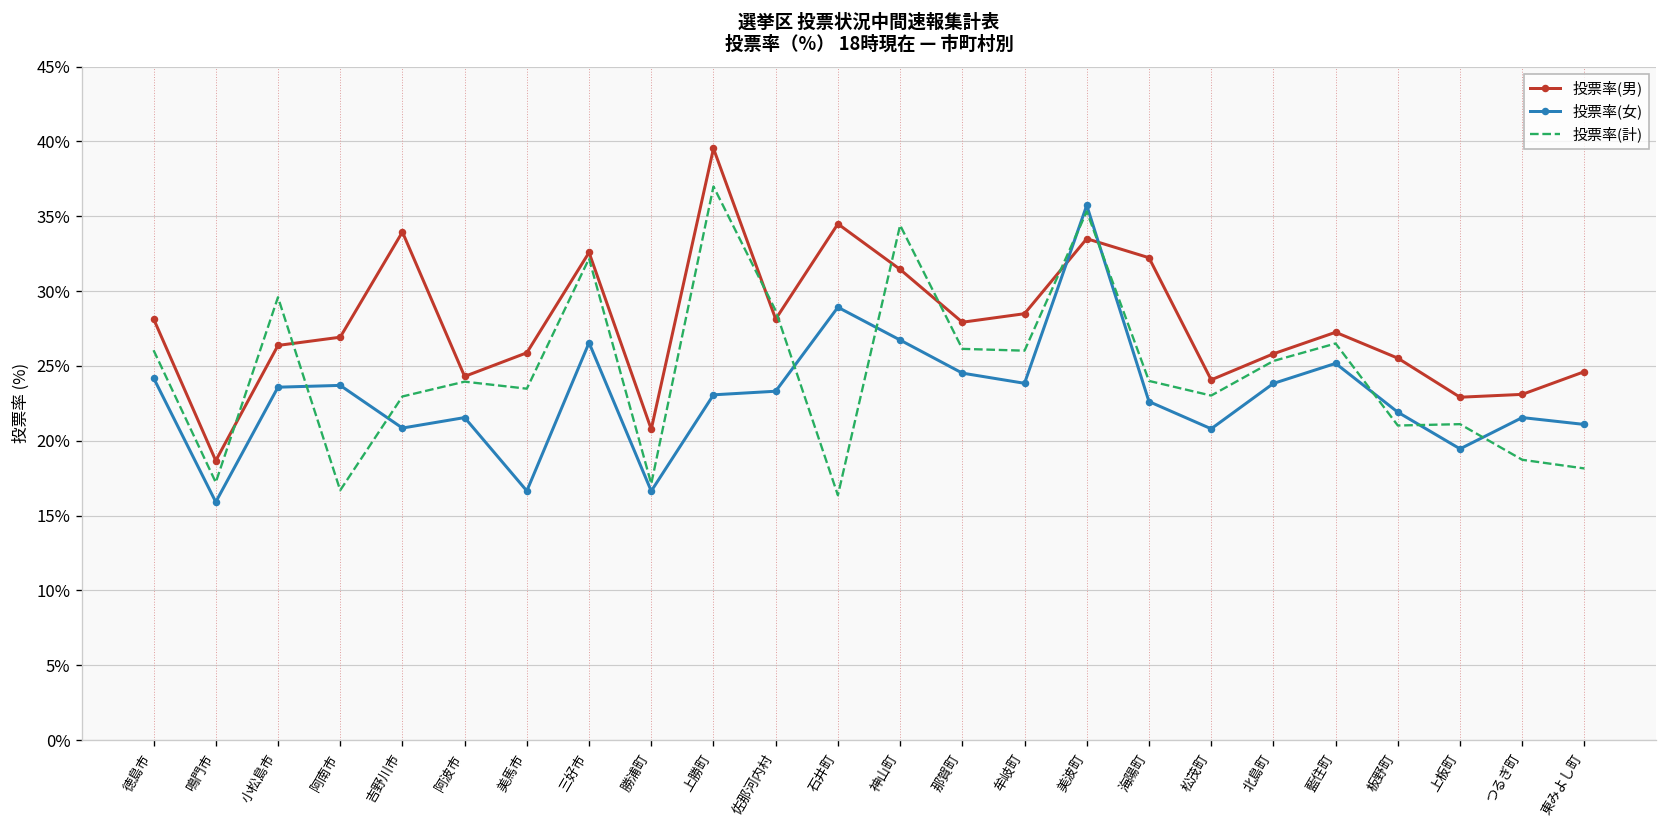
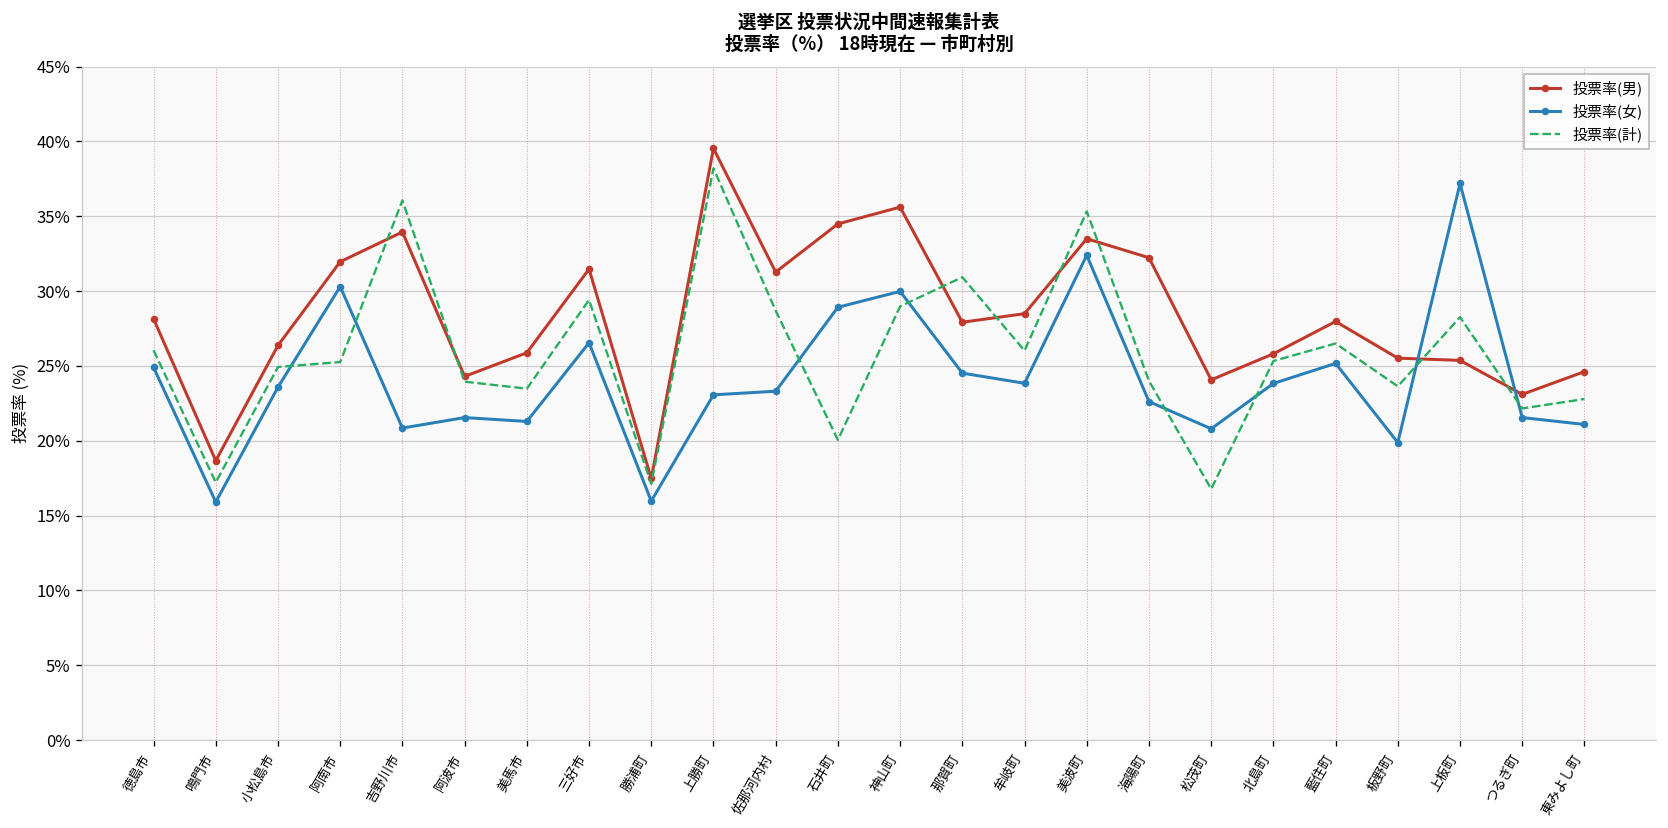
  {
    "投票率(男)": {
      "徳島市": "28.2%",
      "鳴門市": "18.7%",
      "小松島市": "26.4%",
-     "阿南市": "26.9%",
+     "阿南市": "32.0%",
      "吉野川市": "34.0%",
      "阿波市": "24.3%",
      "美馬市": "25.9%",
-     "三好市": "32.6%",
-     "勝浦町": "20.8%",
+     "三好市": "31.5%",
+     "勝浦町": "17.5%",
      "上勝町": "39.5%",
-     "佐那河内村": "28.1%",
+     "佐那河内村": "31.3%",
      "石井町": "34.5%",
-     "神山町": "31.5%",
+     "神山町": "35.6%",
      "那賀町": "27.9%",
      "牟岐町": "28.5%",
      "美波町": "33.5%",
      "海陽町": "32.2%",
      "松茂町": "24.1%",
      "北島町": "25.8%",
-     "藍住町": "27.3%",
+     "藍住町": "28.0%",
      "板野町": "25.5%",
-     "上板町": "22.9%",
+     "上板町": "25.4%",
      "つるぎ町": "23.1%",
      "東みよし町": "24.6%"
    },
    "投票率(女)": {
-     "徳島市": "24.2%",
+     "徳島市": "24.9%",
      "鳴門市": "15.9%",
      "小松島市": "23.6%",
-     "阿南市": "23.7%",
+     "阿南市": "30.3%",
      "吉野川市": "20.9%",
      "阿波市": "21.6%",
-     "美馬市": "16.7%",
+     "美馬市": "21.3%",
      "三好市": "26.6%",
-     "勝浦町": "16.6%",
+     "勝浦町": "16.0%",
      "上勝町": "23.1%",
      "佐那河内村": "23.3%",
      "石井町": "28.9%",
-     "神山町": "26.7%",
+     "神山町": "30.0%",
      "那賀町": "24.5%",
      "牟岐町": "23.8%",
-     "美波町": "35.7%",
+     "美波町": "32.4%",
      "海陽町": "22.6%",
      "松茂町": "20.8%",
      "北島町": "23.8%",
      "藍住町": "25.2%",
-     "板野町": "21.9%",
-     "上板町": "19.5%",
+     "板野町": "19.9%",
+     "上板町": "37.2%",
      "つるぎ町": "21.6%",
      "東みよし町": "21.1%"
    },
    "投票率(計)": {
      "徳島市": "26.1%",
      "鳴門市": "17.2%",
-     "小松島市": "29.6%",
-     "阿南市": "16.7%",
-     "吉野川市": "23.0%",
+     "小松島市": "24.9%",
+     "阿南市": "25.3%",
+     "吉野川市": "36.1%",
      "阿波市": "24.0%",
      "美馬市": "23.5%",
-     "三好市": "32.2%",
+     "三好市": "29.4%",
      "勝浦町": "17.1%",
-     "上勝町": "37.0%",
+     "上勝町": "38.2%",
      "佐那河内村": "28.7%",
-     "石井町": "16.4%",
-     "神山町": "34.4%",
-     "那賀町": "26.1%",
+     "石井町": "20.1%",
+     "神山町": "29.0%",
+     "那賀町": "30.9%",
      "牟岐町": "26.0%",
      "美波町": "35.3%",
      "海陽町": "24.0%",
-     "松茂町": "23.0%",
+     "松茂町": "16.8%",
      "北島町": "25.3%",
      "藍住町": "26.5%",
-     "板野町": "21.0%",
-     "上板町": "21.1%",
-     "つるぎ町": "18.7%",
-     "東みよし町": "18.2%"
+     "板野町": "23.6%",
+     "上板町": "28.3%",
+     "つるぎ町": "22.2%",
+     "東みよし町": "22.8%"
    }
  }
